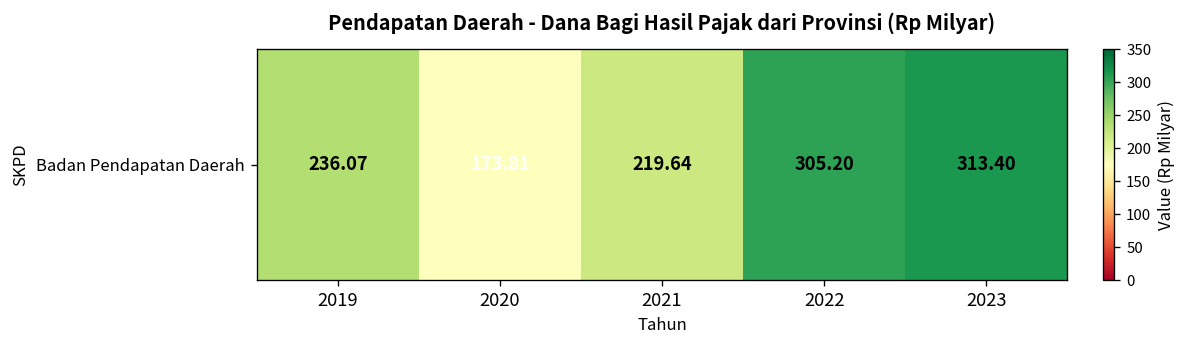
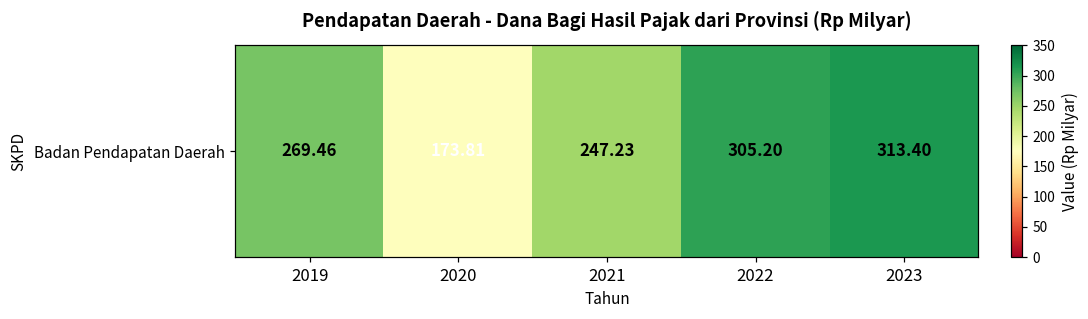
  {
    "Badan Pendapatan Daerah": {
-     "2019": 236.07,
+     "2019": 269.46,
      "2020": 173.81,
-     "2021": 219.64,
+     "2021": 247.23,
      "2022": 305.20,
      "2023": 313.40
    }
  }
